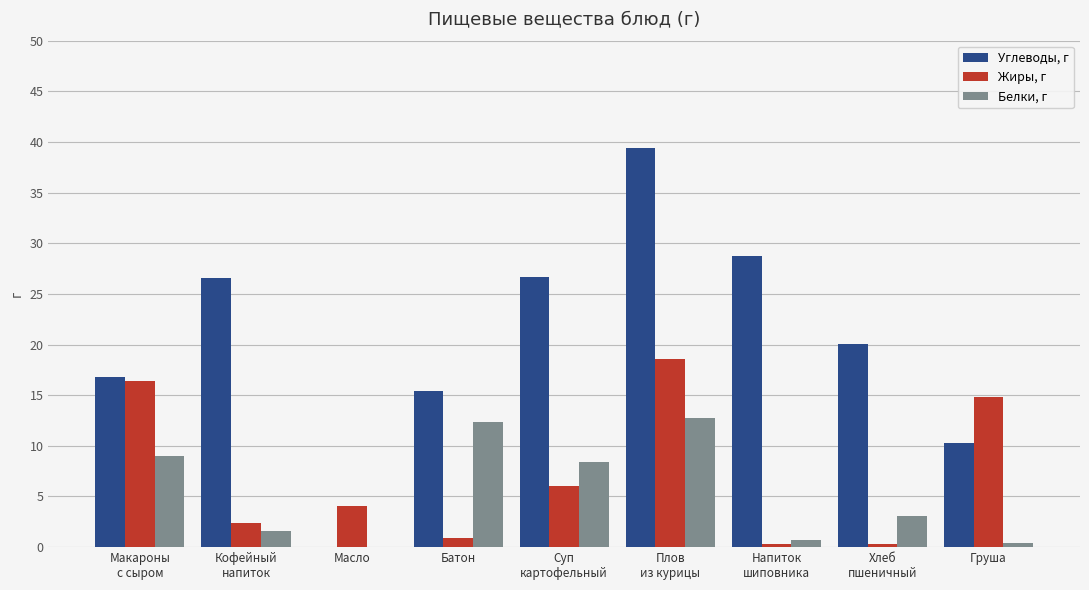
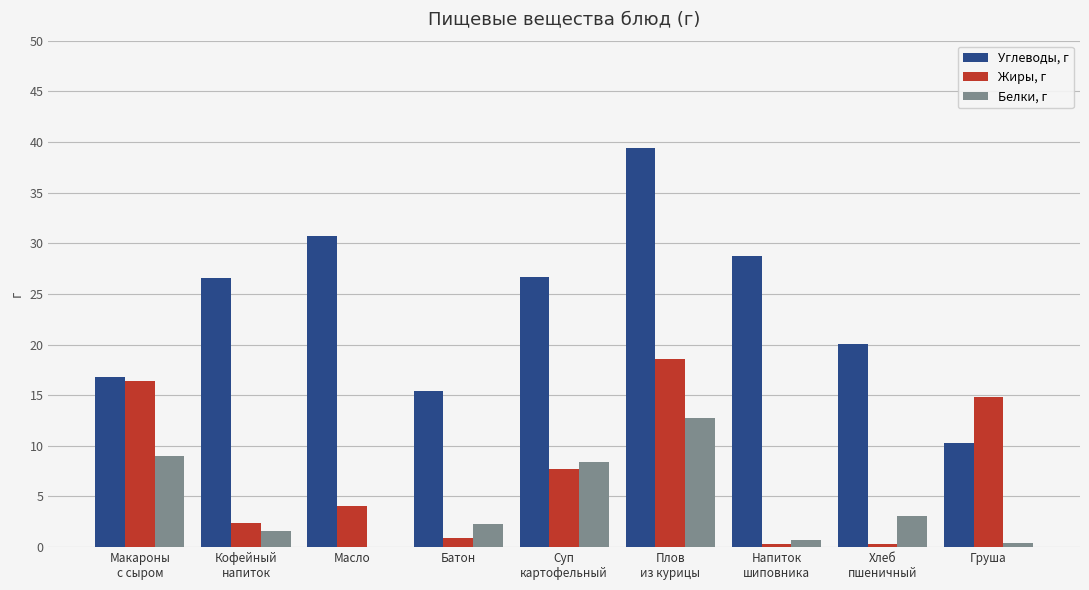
  {
    "Углеводы, г": {
      "Макароны с сыром": 16.8,
      "Кофейный напиток": 26.6,
-     "Масло": 0.0,
+     "Масло": 30.7,
      "Батон": 15.4,
      "Суп картофельный": 26.7,
      "Плов из курицы": 39.4,
      "Напиток шиповника": 28.7,
      "Хлеб пшеничный": 20.1,
      "Груша": 10.3
    },
    "Жиры, г": {
      "Макароны с сыром": 16.4,
      "Кофейный напиток": 2.4,
      "Масло": 4.1,
      "Батон": 0.9,
-     "Суп картофельный": 6.0,
+     "Суп картофельный": 7.7,
      "Плов из курицы": 18.6,
      "Напиток шиповника": 0.3,
      "Хлеб пшеничный": 0.3,
      "Груша": 14.8
    },
    "Белки, г": {
      "Макароны с сыром": 9.0,
      "Кофейный напиток": 1.6,
      "Масло": 0.0,
-     "Батон": 12.4,
+     "Батон": 2.3,
      "Суп картофельный": 8.4,
      "Плов из курицы": 12.7,
      "Напиток шиповника": 0.7,
      "Хлеб пшеничный": 3.1,
      "Груша": 0.4
    }
  }
